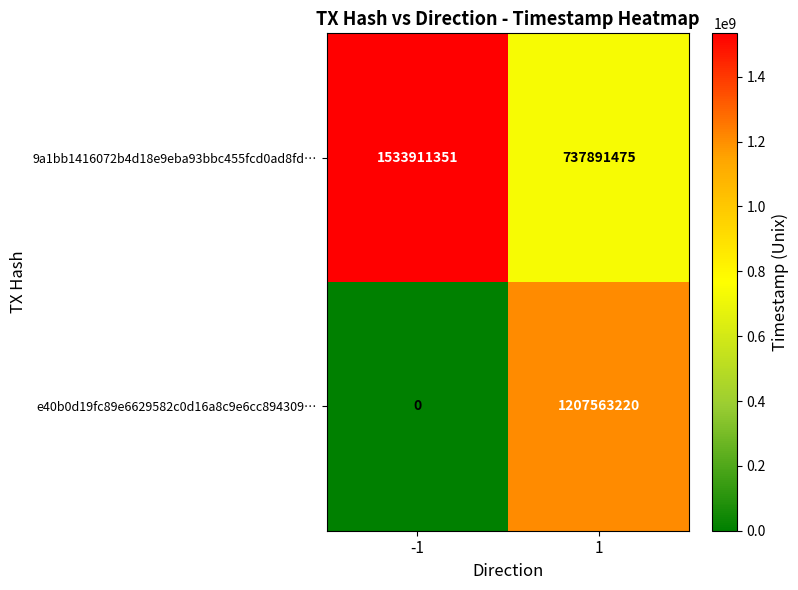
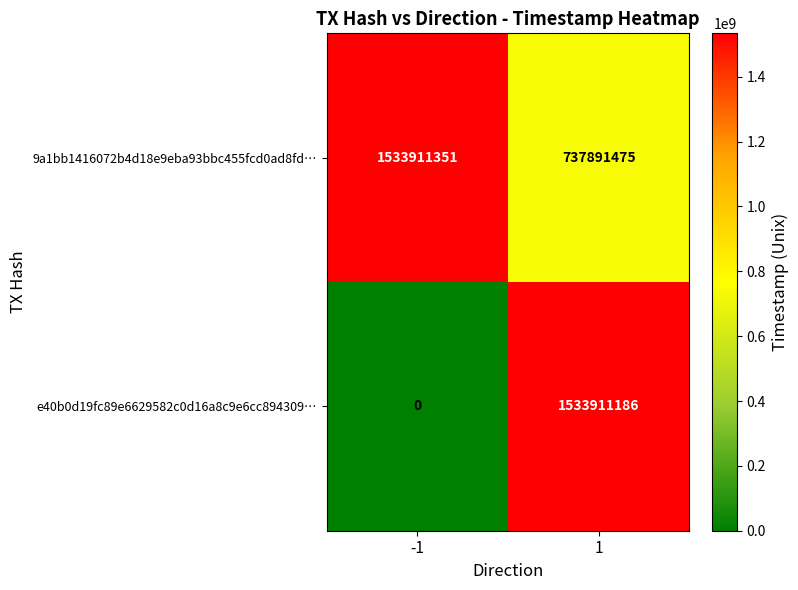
  {
    "9a1bb1416072b4d18e9eba93bbc455fcd0ad8fd…": {
      "-1": 1533911351,
      "1": 737891475
    },
    "e40b0d19fc89e6629582c0d16a8c9e6cc894309…": {
      "-1": 0,
-     "1": 1207563220
+     "1": 1533911186
    }
  }
